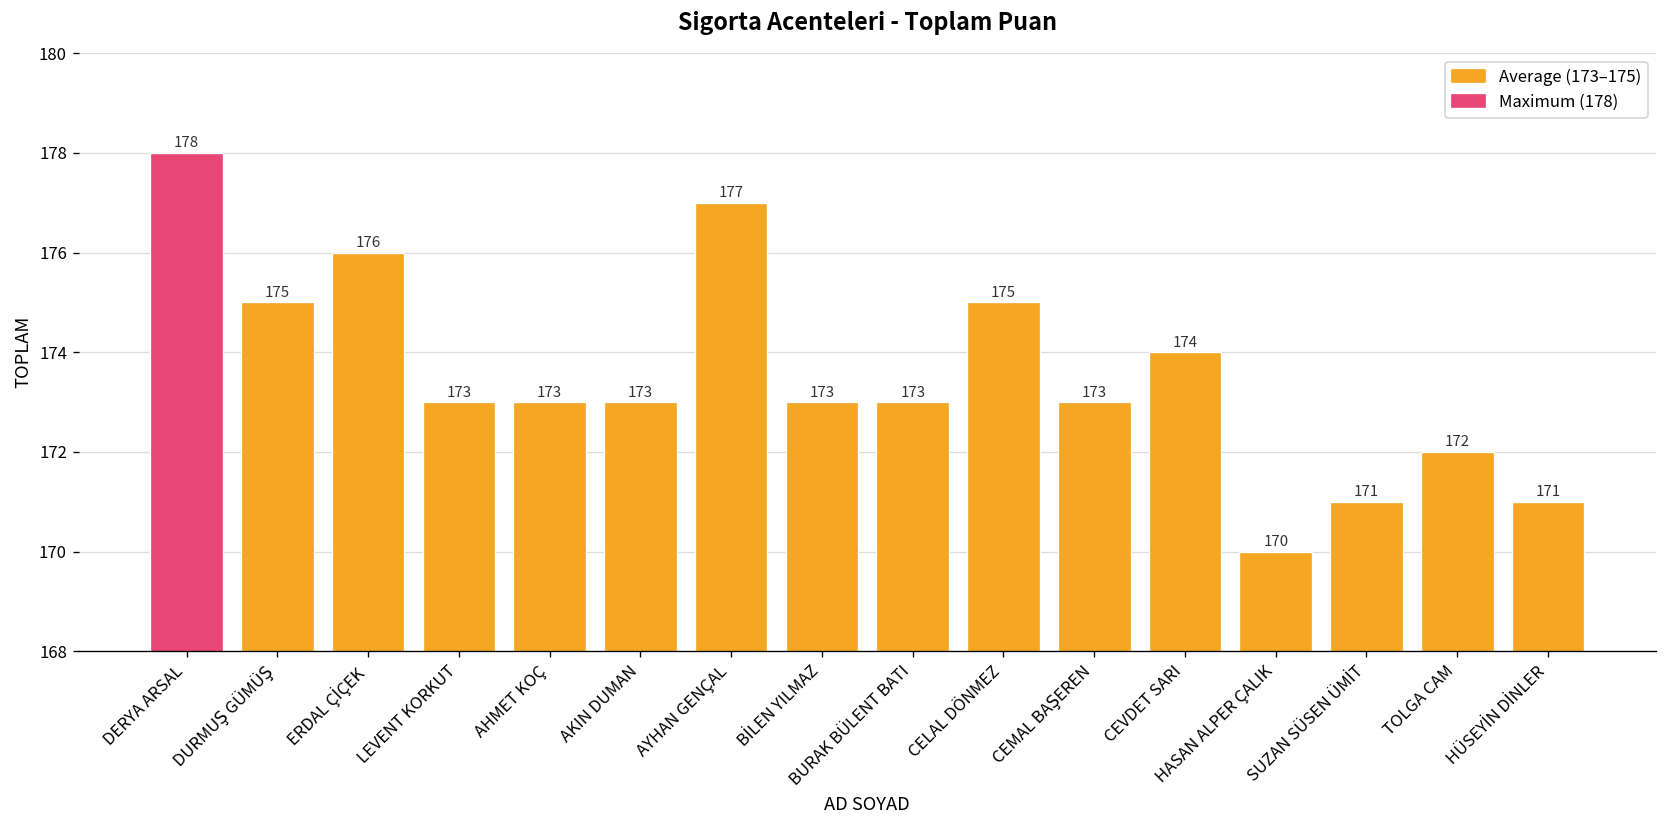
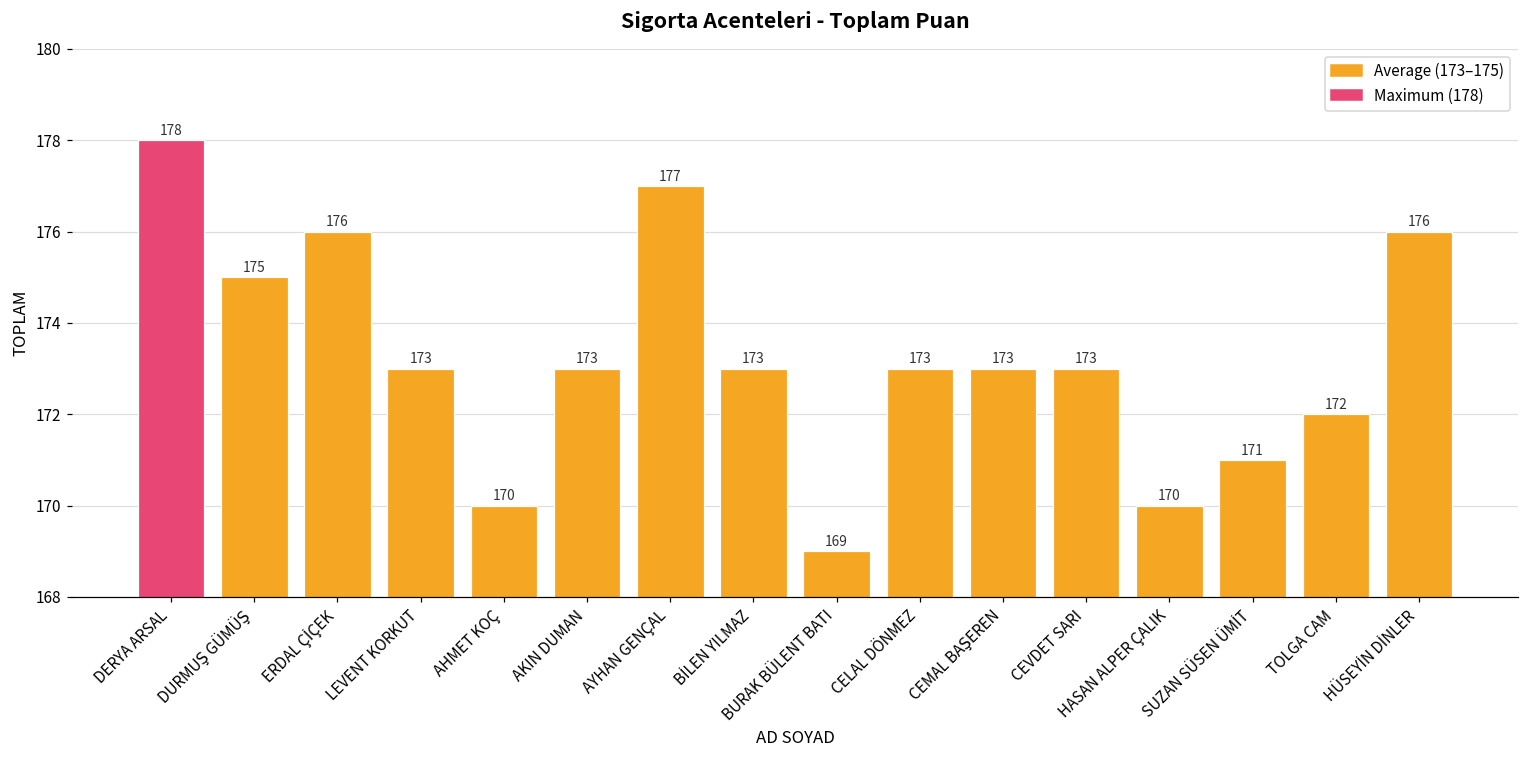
  {
    "DERYA ARSAL": 178,
    "DURMUŞ GÜMÜŞ": 175,
    "ERDAL ÇİÇEK": 176,
    "LEVENT KORKUT": 173,
-   "AHMET KOÇ": 173,
+   "AHMET KOÇ": 170,
    "AKIN DUMAN": 173,
    "AYHAN GENÇAL": 177,
    "BİLEN YILMAZ": 173,
-   "BURAK BÜLENT BATI": 173,
-   "CELAL DÖNMEZ": 175,
+   "BURAK BÜLENT BATI": 169,
+   "CELAL DÖNMEZ": 173,
    "CEMAL BAŞEREN": 173,
-   "CEVDET SARI": 174,
+   "CEVDET SARI": 173,
    "HASAN ALPER ÇALIK": 170,
    "SUZAN SÜSEN ÜMİT": 171,
    "TOLGA CAM": 172,
-   "HÜSEYİN DİNLER": 171
+   "HÜSEYİN DİNLER": 176
  }
